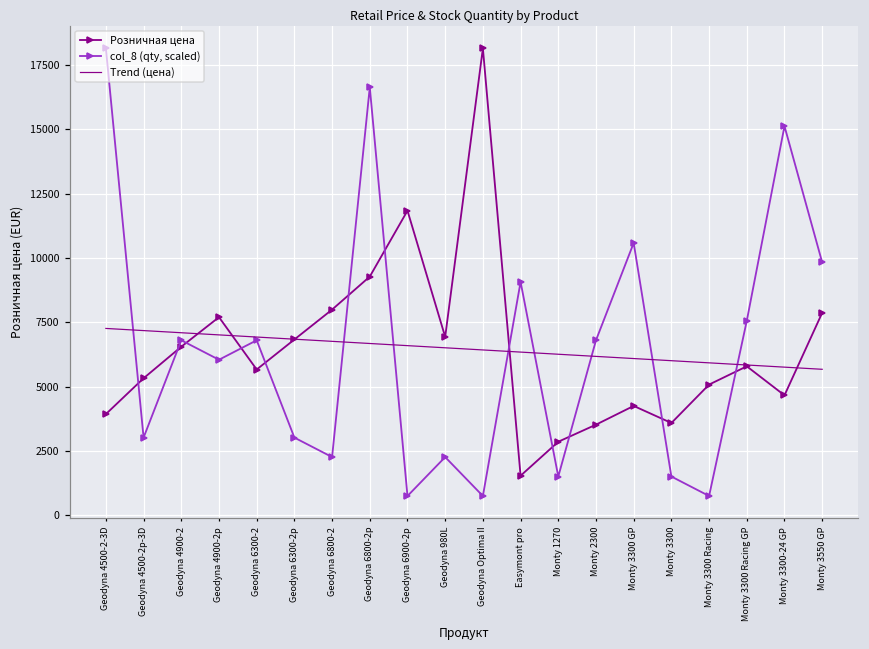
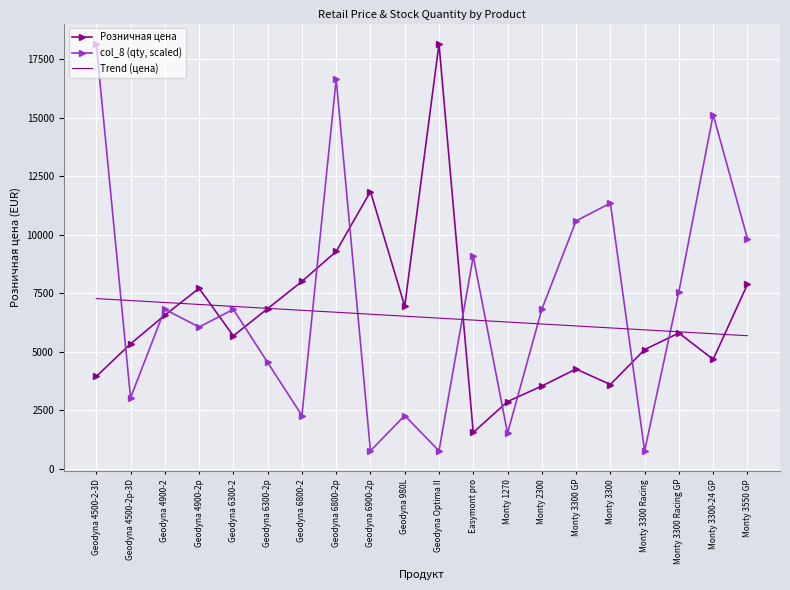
  {
    "col_8 (qty, scaled)": {
      "Geodyna 4500-2р-3D": 3000,
      "Geodyna 4900-2": 6800,
      "Geodyna 4900-2p": 6100,
      "Geodyna 6300-2": 6800,
-     "Geodyna 6300-2p": 3000,
+     "Geodyna 6300-2p": 4500,
      "Geodyna 6800-2": 2300,
      "Geodyna 6800-2p": 16600,
      "Geodyna 6900-2p": 800,
      "Geodyna 980L": 2300,
      "Geodyna Optima II": 800,
      "Easymont pro": 9100,
      "Monty 1270": 1500,
      "Monty 2300": 6800,
      "Monty 3300 GP": 10600,
-     "Monty 3300": 1500,
+     "Monty 3300": 11300,
      "Monty 3300 Racing": 800,
      "Monty 3300 Racing GP": 7600,
      "Monty 3300-24 GP": 15100,
      "Monty 3550 GP": 9800
    }
  }
